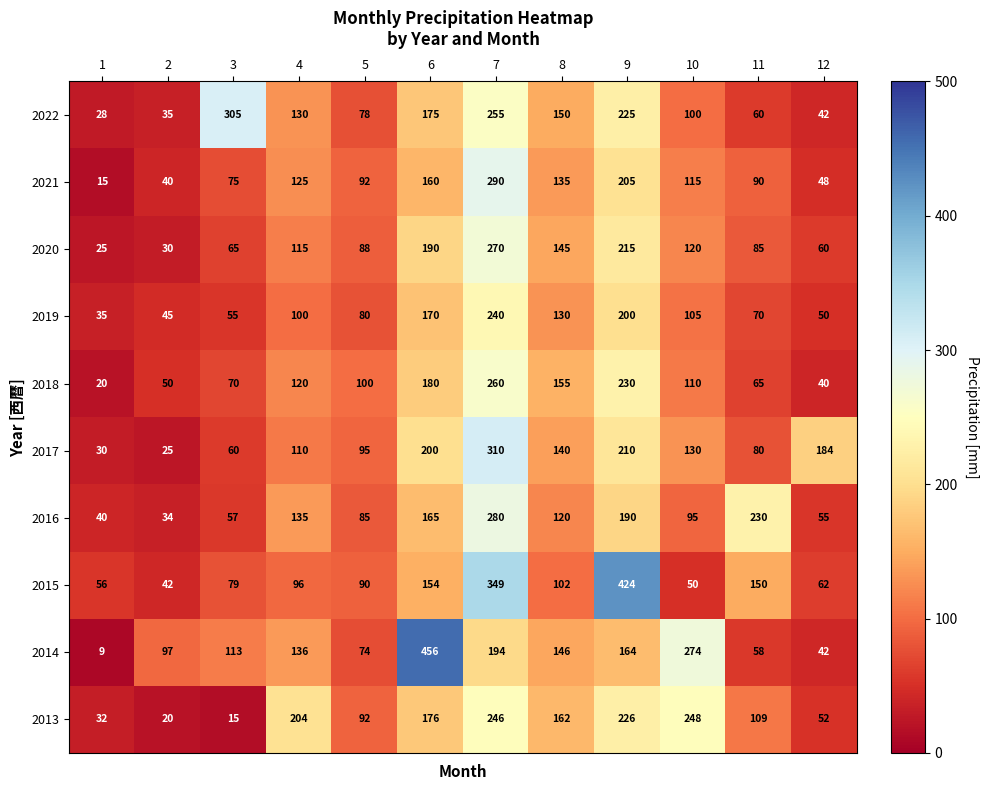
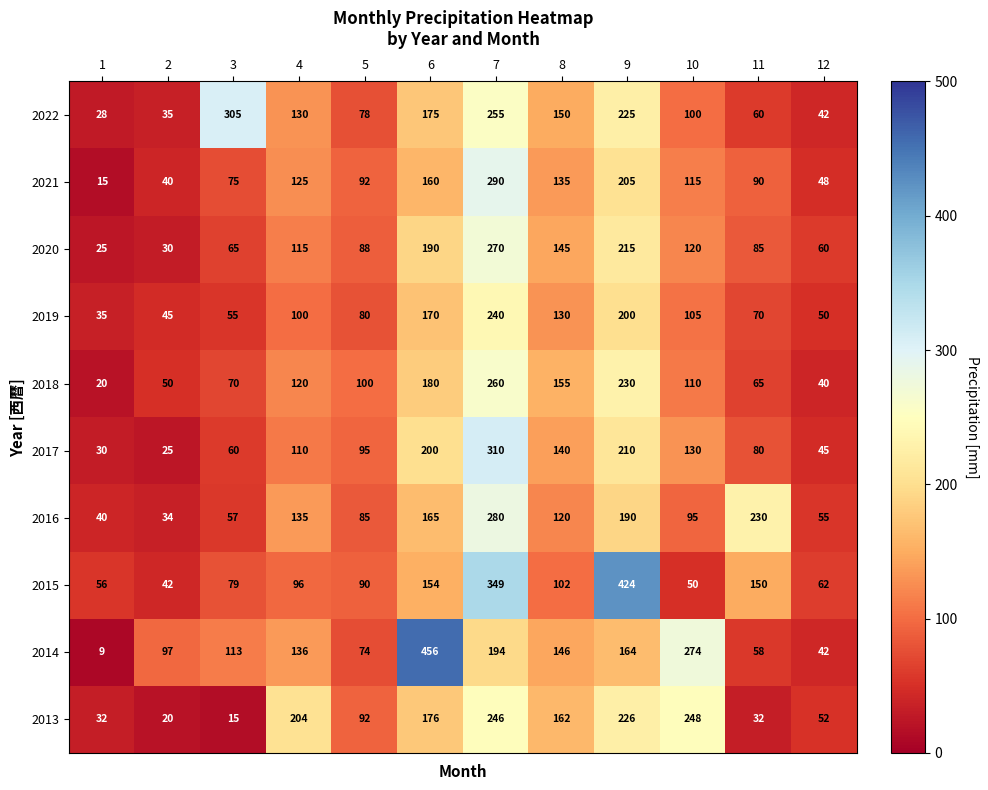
  {
    "2022": {
      "1": 28,
      "2": 35,
      "3": 305,
      "4": 130,
      "5": 78,
      "6": 175,
      "7": 255,
      "8": 150,
      "9": 225,
      "10": 100,
      "11": 60,
      "12": 42
    },
    "2021": {
      "1": 15,
      "2": 40,
      "3": 75,
      "4": 125,
      "5": 92,
      "6": 160,
      "7": 290,
      "8": 135,
      "9": 205,
      "10": 115,
      "11": 90,
      "12": 48
    },
    "2020": {
      "1": 25,
      "2": 30,
      "3": 65,
      "4": 115,
      "5": 88,
      "6": 190,
      "7": 270,
      "8": 145,
      "9": 215,
      "10": 120,
      "11": 85,
      "12": 60
    },
    "2019": {
      "1": 35,
      "2": 45,
      "3": 55,
      "4": 100,
      "5": 80,
      "6": 170,
      "7": 240,
      "8": 130,
      "9": 200,
      "10": 105,
      "11": 70,
      "12": 50
    },
    "2018": {
      "1": 20,
      "2": 50,
      "3": 70,
      "4": 120,
      "5": 100,
      "6": 180,
      "7": 260,
      "8": 155,
      "9": 230,
      "10": 110,
      "11": 65,
      "12": 40
    },
    "2017": {
      "1": 30,
      "2": 25,
      "3": 60,
      "4": 110,
      "5": 95,
      "6": 200,
      "7": 310,
      "8": 140,
      "9": 210,
      "10": 130,
      "11": 80,
-     "12": 184
+     "12": 45
    },
    "2016": {
      "1": 40,
      "2": 34,
      "3": 57,
      "4": 135,
      "5": 85,
      "6": 165,
      "7": 280,
      "8": 120,
      "9": 190,
      "10": 95,
      "11": 230,
      "12": 55
    },
    "2015": {
      "1": 56,
      "2": 42,
      "3": 79,
      "4": 96,
      "5": 90,
      "6": 154,
      "7": 349,
      "8": 102,
      "9": 424,
      "10": 50,
      "11": 150,
      "12": 62
    },
    "2014": {
      "1": 9,
      "2": 97,
      "3": 113,
      "4": 136,
      "5": 74,
      "6": 456,
      "7": 194,
      "8": 146,
      "9": 164,
      "10": 274,
      "11": 58,
      "12": 42
    },
    "2013": {
      "1": 32,
      "2": 20,
      "3": 15,
      "4": 204,
      "5": 92,
      "6": 176,
      "7": 246,
      "8": 162,
      "9": 226,
      "10": 248,
-     "11": 109,
+     "11": 32,
      "12": 52
    }
  }
